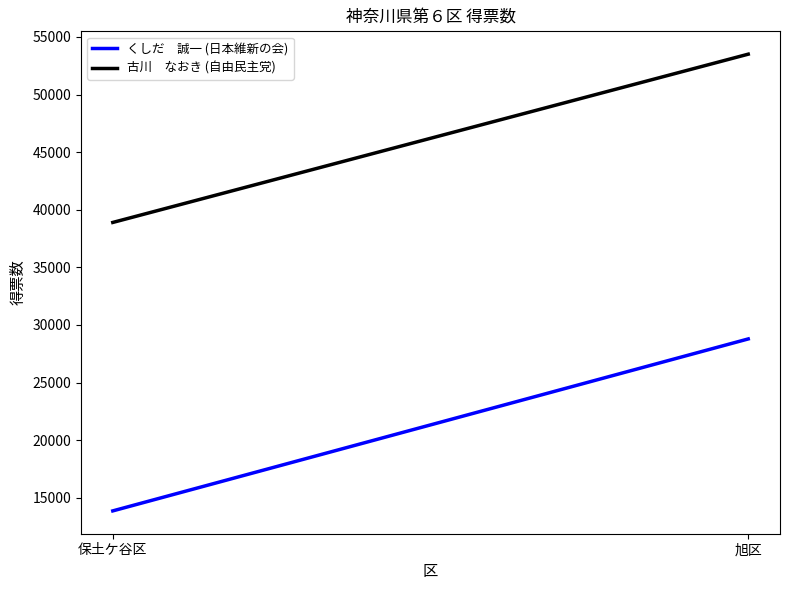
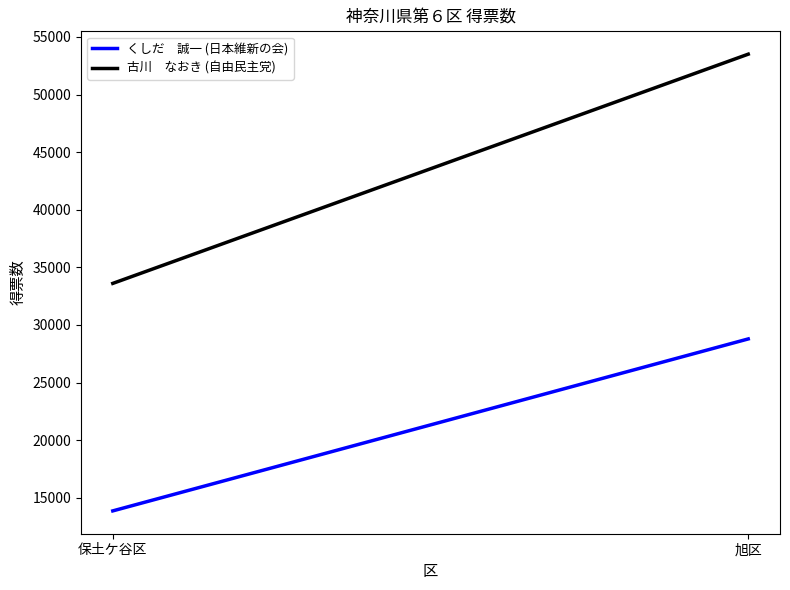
  {
    "くしだ 誠一 (日本維新の会)": {
      "保土ケ谷区": 13900,
      "旭区": 28800
    },
    "古川 なおき (自由民主党)": {
-     "保土ケ谷区": 38900,
+     "保土ケ谷区": 33600,
      "旭区": 53500
    }
  }
